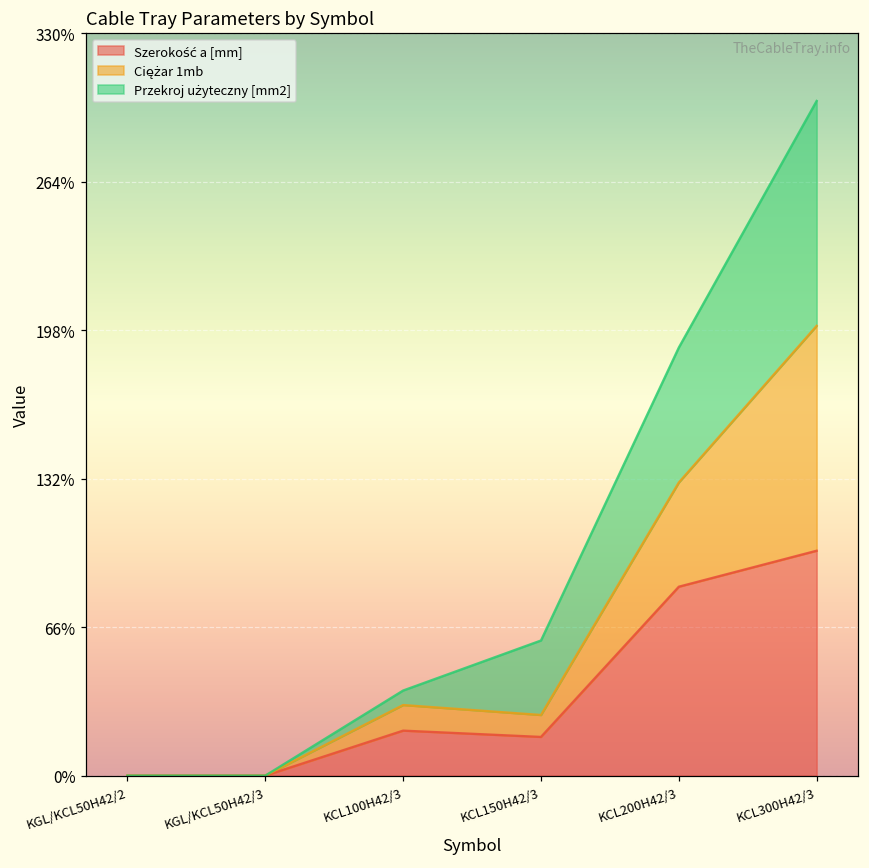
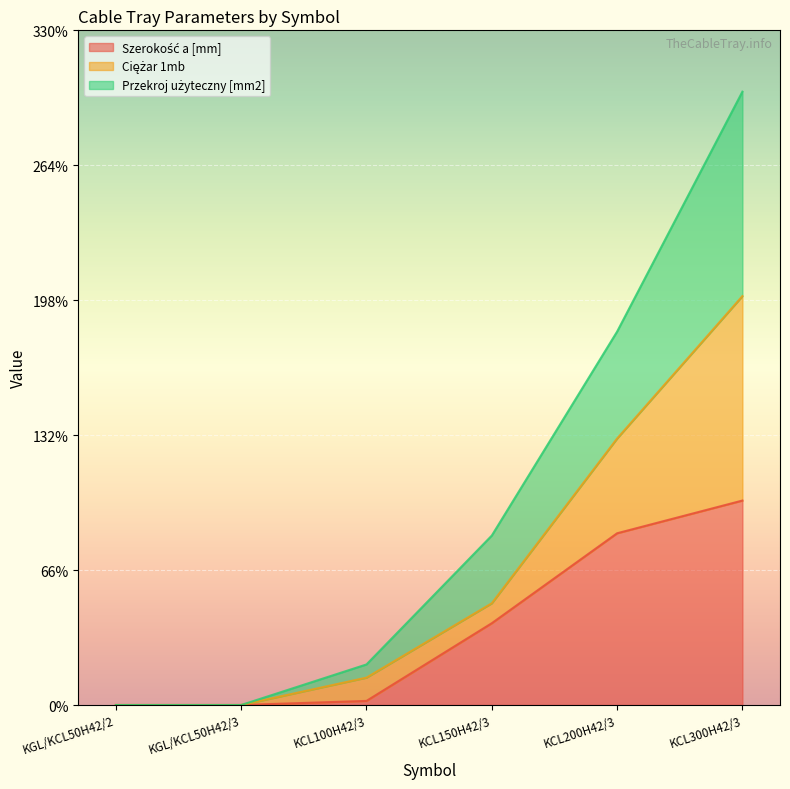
  {
    "Szerokość a [mm]": {
-     "KCL100H42/3": "20%",
-     "KCL150H42/3": "17%",
+     "KCL100H42/3": "2%",
+     "KCL150H42/3": "40%",
      "KCL200H42/3": "84%",
      "KCL300H42/3": "100%"
    },
    "Ciężar 1mb": {
      "KCL100H42/3": "11%",
      "KCL150H42/3": "10%",
      "KCL200H42/3": "46%",
      "KCL300H42/3": "100%"
    },
    "Przekroj użyteczny [mm2]": {
      "KCL100H42/3": "6%",
      "KCL150H42/3": "33%",
-     "KCL200H42/3": "60%",
+     "KCL200H42/3": "52%",
      "KCL300H42/3": "100%"
    }
  }
